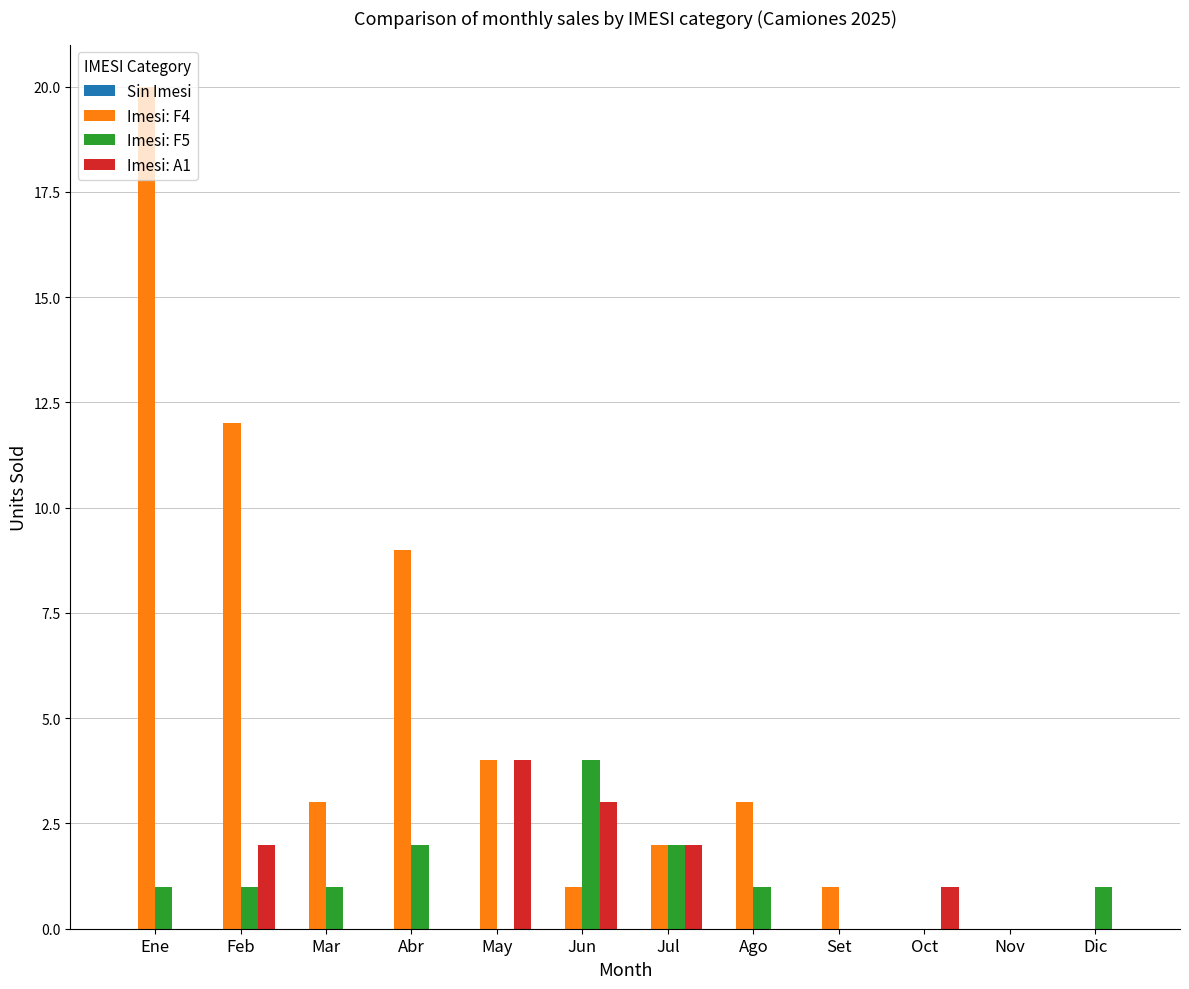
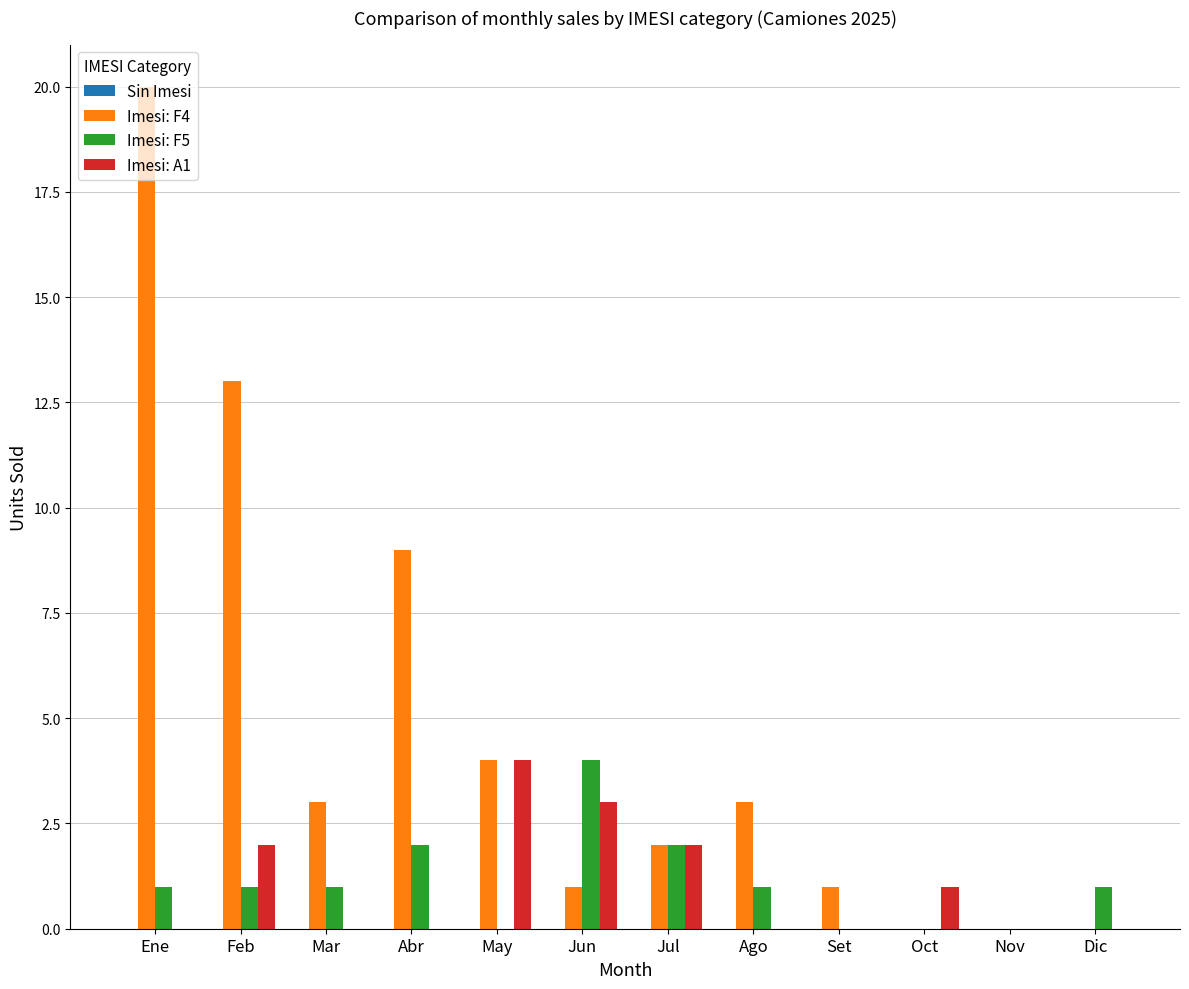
  {
    "Sin Imesi": {
      "Ene": 0,
      "Feb": 0,
      "Mar": 0,
      "Abr": 0,
      "May": 0,
      "Jun": 0,
      "Jul": 0,
      "Ago": 0,
      "Set": 0,
      "Oct": 0,
      "Nov": 0,
      "Dic": 0
    },
    "Imesi: F4": {
-     "Feb": 12,
+     "Feb": 13,
      "Mar": 3,
      "Abr": 9,
      "May": 4,
      "Jun": 1,
      "Jul": 2,
      "Ago": 3,
      "Set": 1,
      "Oct": 0,
      "Nov": 0,
      "Dic": 0
    },
    "Imesi: F5": {
      "Ene": 1,
      "Feb": 1,
      "Mar": 1,
      "Abr": 2,
      "May": 0,
      "Jun": 4,
      "Jul": 2,
      "Ago": 1,
      "Set": 0,
      "Oct": 0,
      "Nov": 0,
      "Dic": 1
    },
    "Imesi: A1": {
      "Ene": 0,
      "Feb": 2,
      "Mar": 0,
      "Abr": 0,
      "May": 4,
      "Jun": 3,
      "Jul": 2,
      "Ago": 0,
      "Set": 0,
      "Oct": 1,
      "Nov": 0,
      "Dic": 0
    }
  }
